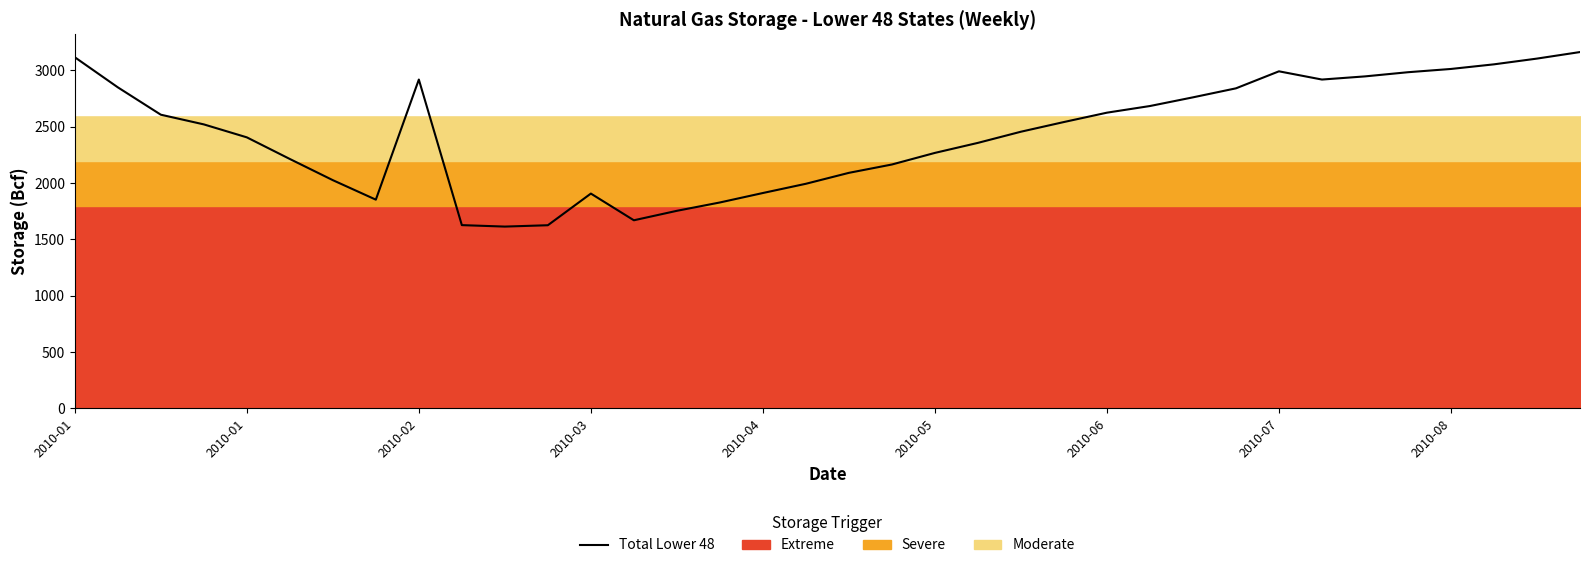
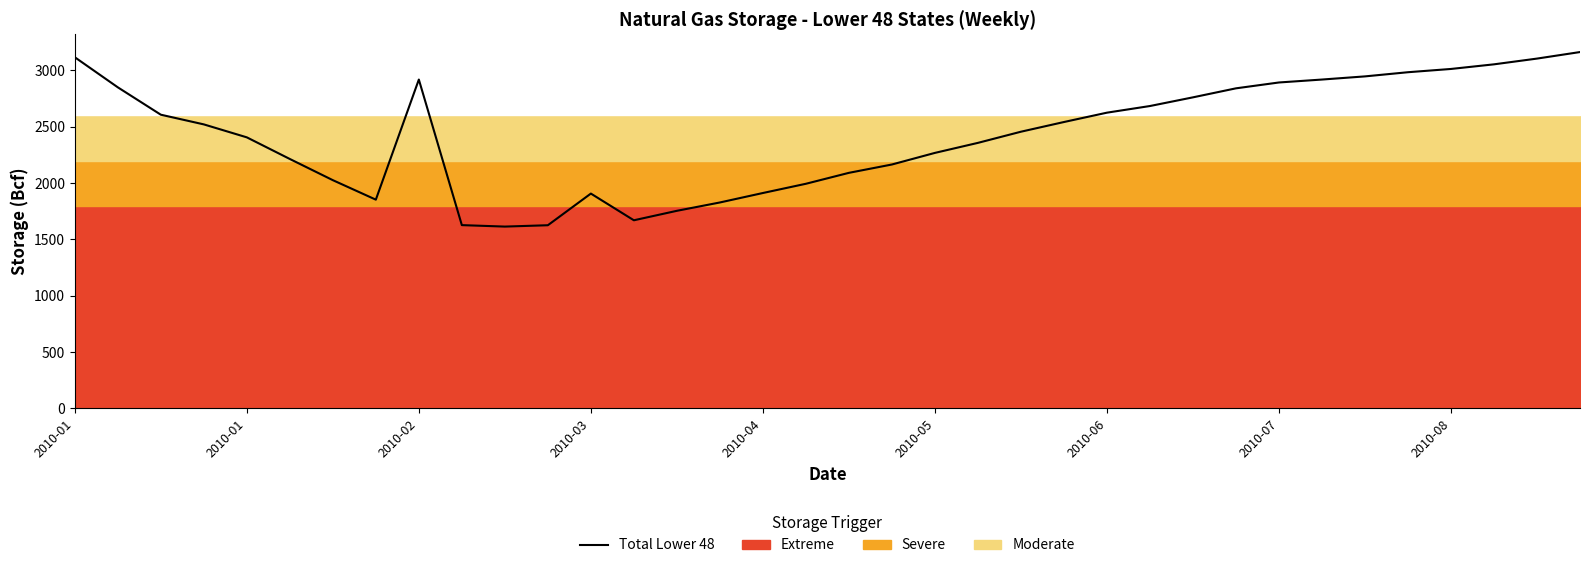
  {
    "Total Lower 48": {
      "2010-02": 2920,
      "2010-03": 1910,
      "2010-04": 1910,
      "2010-05": 2270,
      "2010-06": 2630,
-     "2010-07": 2990,
+     "2010-07": 2890,
      "2010-08": 3010
    }
  }
